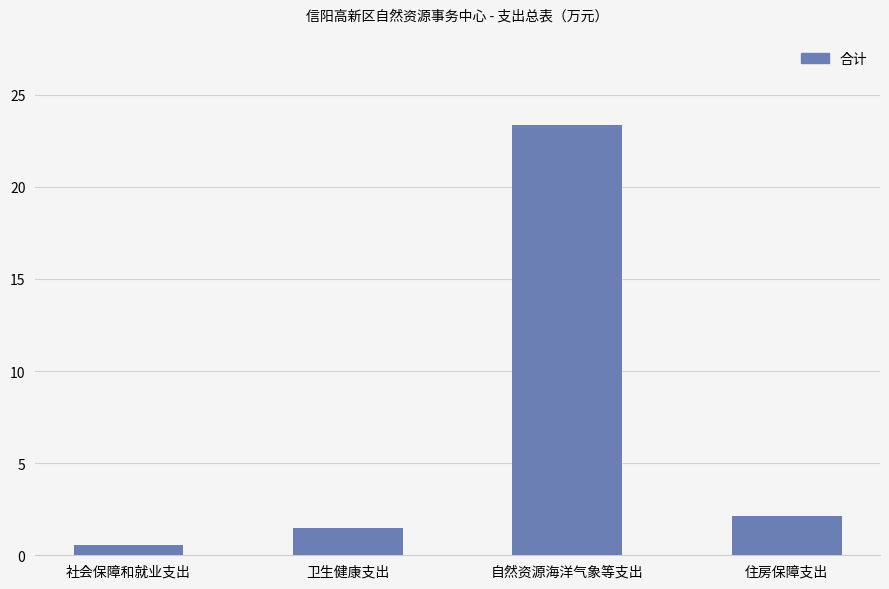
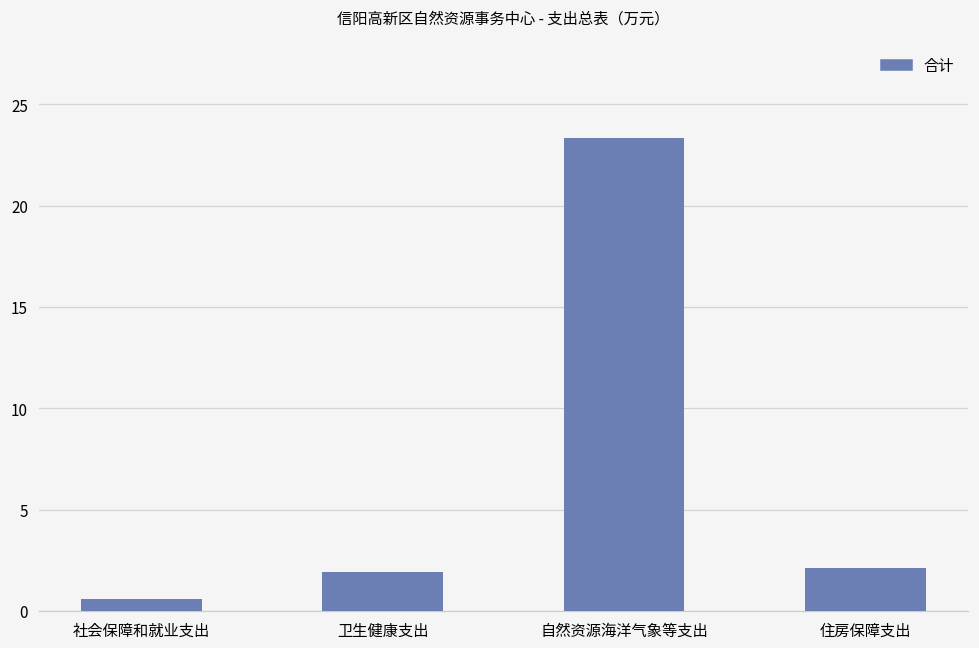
  {
    "社会保障和就业支出": 0.6,
-   "卫生健康支出": 1.5,
+   "卫生健康支出": 1.9,
    "自然资源海洋气象等支出": 23.3,
    "住房保障支出": 2.1
  }
